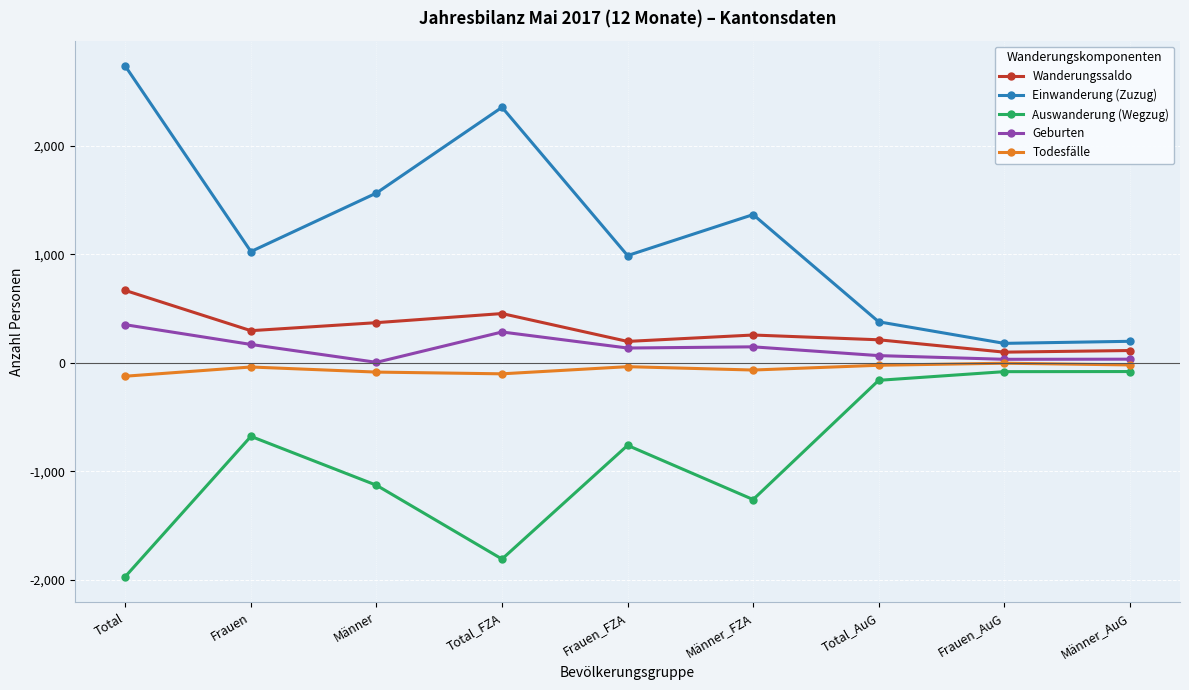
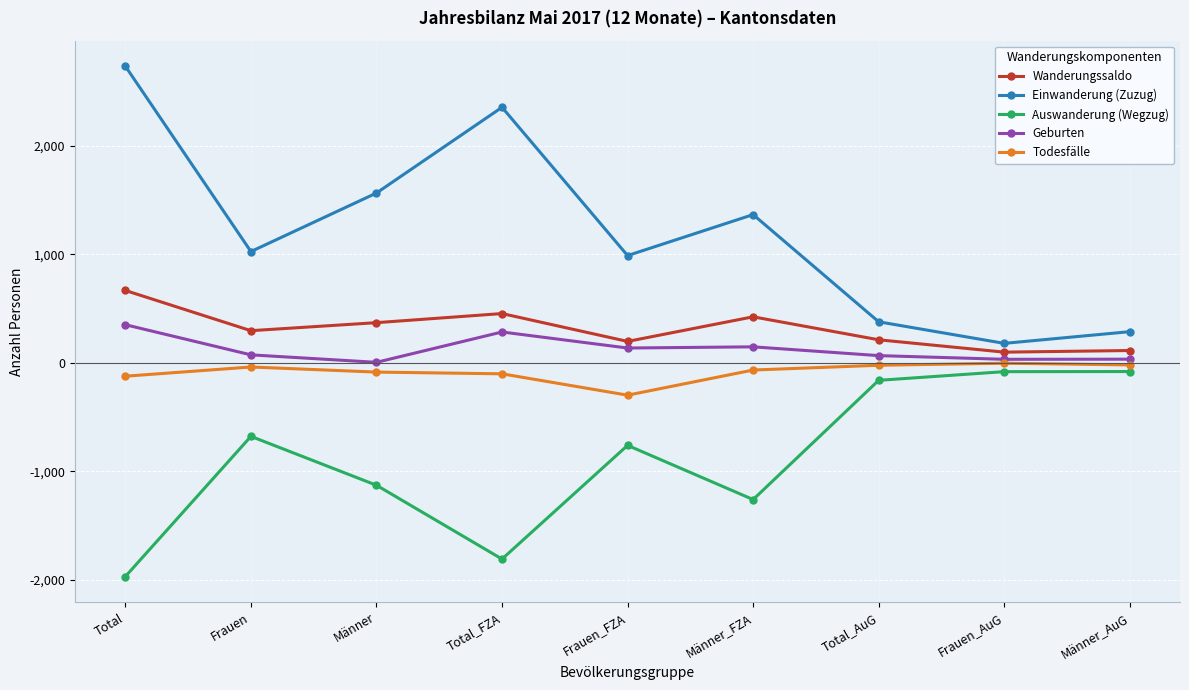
  {
    "Wanderungssaldo": {
      "Total": "670",
      "Frauen": "300",
      "Männer": "370",
      "Total_FZA": "460",
      "Frauen_FZA": "200",
-     "Männer_FZA": "260",
+     "Männer_FZA": "430",
      "Total_AuG": "210",
      "Frauen_AuG": "100",
      "Männer_AuG": "110"
    },
    "Einwanderung (Zuzug)": {
      "Total": "2,740",
      "Frauen": "1,030",
      "Männer": "1,570",
      "Total_FZA": "2,360",
      "Frauen_FZA": "990",
      "Männer_FZA": "1,370",
      "Total_AuG": "380",
      "Frauen_AuG": "180",
-     "Männer_AuG": "200"
+     "Männer_AuG": "290"
    },
    "Auswanderung (Wegzug)": {
      "Total": "-1,970",
      "Frauen": "-680",
      "Männer": "-1,130",
      "Total_FZA": "-1,810",
      "Frauen_FZA": "-760",
      "Männer_FZA": "-1,260",
      "Total_AuG": "-160",
      "Frauen_AuG": "-80",
      "Männer_AuG": "-80"
    },
    "Geburten": {
      "Total": "350",
-     "Frauen": "170",
+     "Frauen": "70",
      "Männer": "10",
      "Total_FZA": "290",
      "Frauen_FZA": "140",
      "Männer_FZA": "150",
      "Total_AuG": "70",
      "Frauen_AuG": "30",
      "Männer_AuG": "30"
    },
    "Todesfälle": {
      "Total": "-120",
      "Frauen": "-40",
      "Männer": "-90",
      "Total_FZA": "-100",
-     "Frauen_FZA": "-40",
+     "Frauen_FZA": "-300",
      "Männer_FZA": "-70",
      "Total_AuG": "-20",
      "Frauen_AuG": "0",
      "Männer_AuG": "-20"
    }
  }
